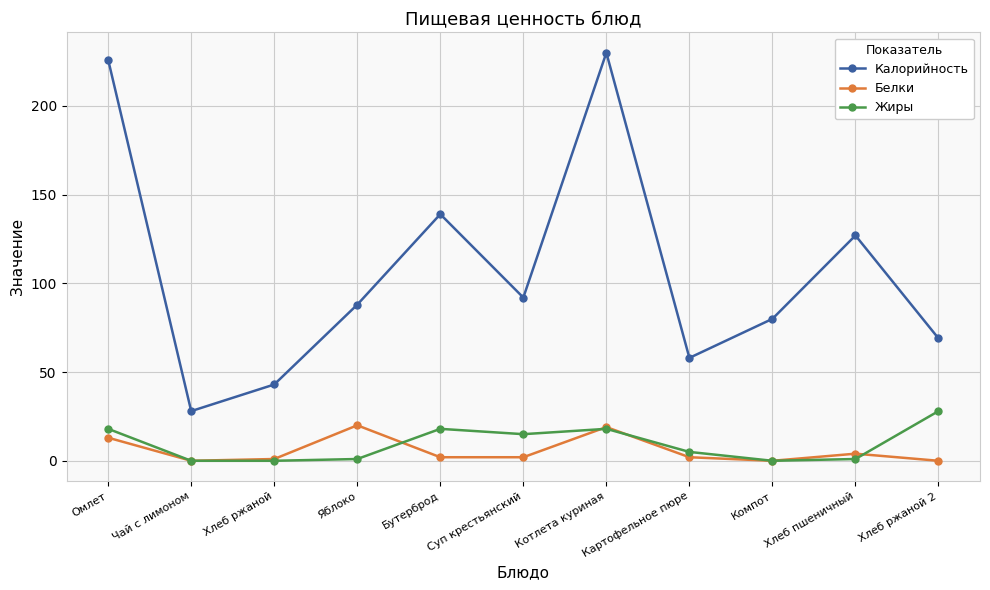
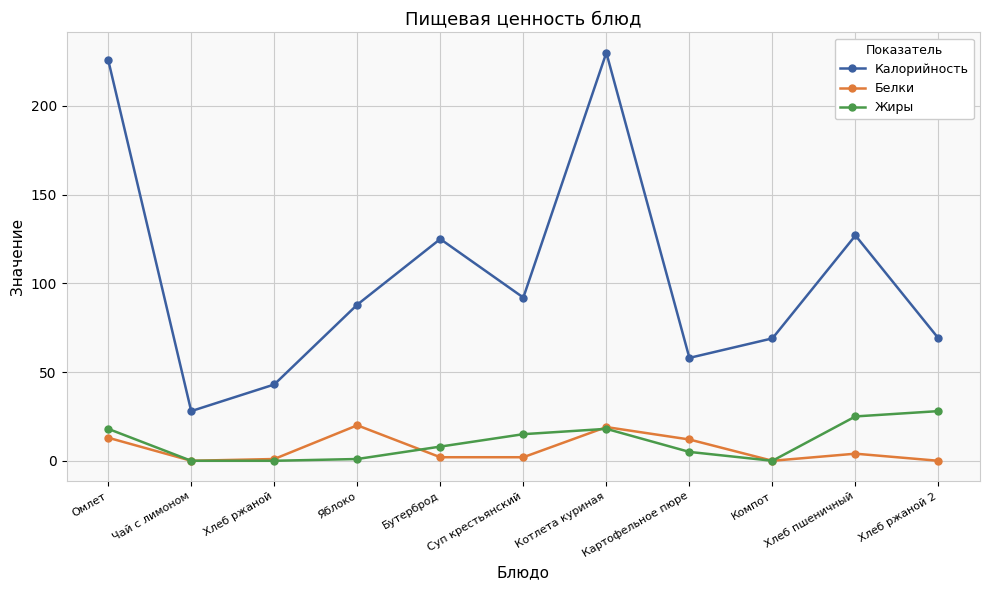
  {
    "Калорийность": {
      "Омлет": 226,
      "Чай с лимоном": 28,
      "Хлеб ржаной": 43,
      "Яблоко": 88,
-     "Бутерброд": 139,
+     "Бутерброд": 125,
      "Суп крестьянский": 92,
      "Котлета куриная": 230,
      "Картофельное пюре": 58,
-     "Компот": 80,
+     "Компот": 69,
      "Хлеб пшеничный": 127,
      "Хлеб ржаной 2": 69
    },
    "Белки": {
      "Омлет": 13,
      "Яблоко": 20,
      "Бутерброд": 2,
      "Суп крестьянский": 2,
-     "Картофельное пюре": 2,
+     "Картофельное пюре": 12,
      "Хлеб пшеничный": 4,
      "Хлеб ржаной 2": 0
    },
    "Жиры": {
      "Омлет": 18,
      "Яблоко": 1,
-     "Бутерброд": 18,
+     "Бутерброд": 8,
      "Суп крестьянский": 15,
      "Картофельное пюре": 5,
-     "Хлеб пшеничный": 1,
+     "Хлеб пшеничный": 25,
      "Хлеб ржаной 2": 28
    }
  }
